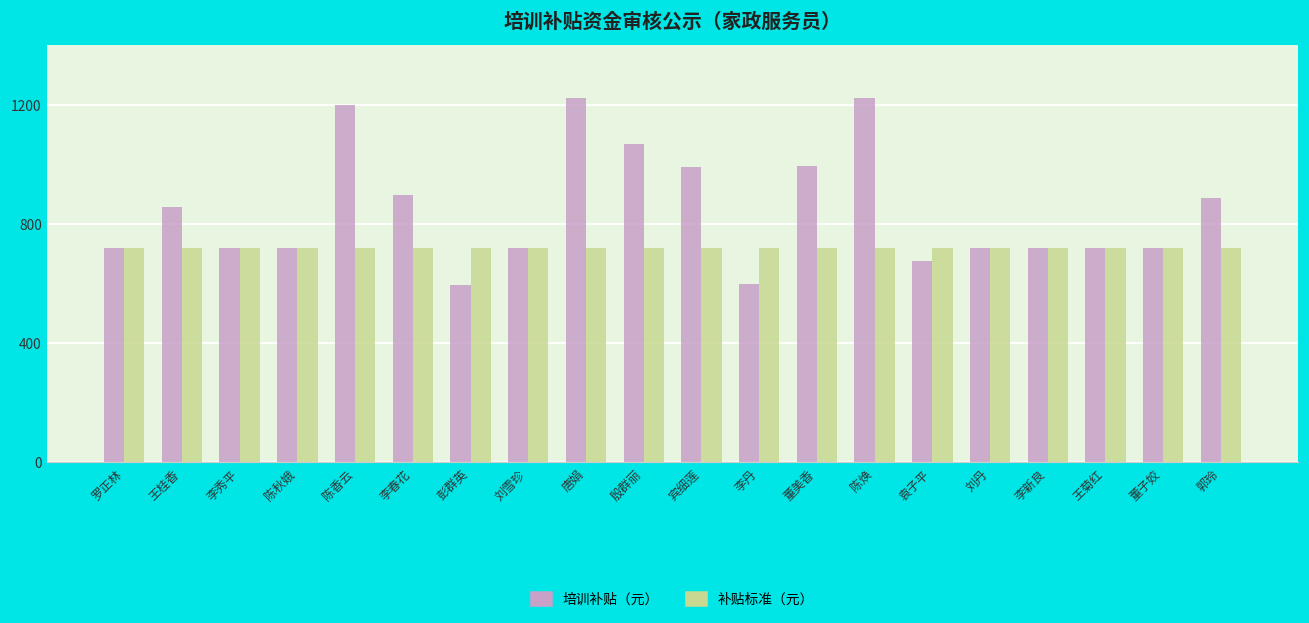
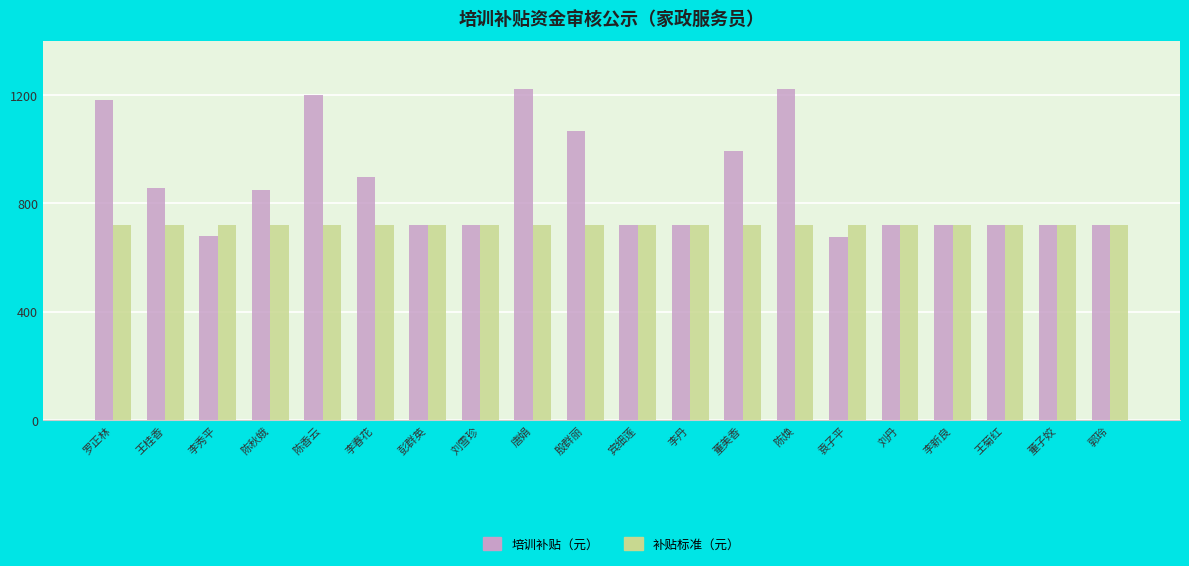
  {
    "培训补贴（元）": {
-     "罗正林": 720,
+     "罗正林": 1180,
      "王桂香": 860,
-     "李秀平": 720,
-     "陈秋娥": 720,
+     "李秀平": 680,
+     "陈秋娥": 850,
      "陈香云": 1200,
      "李春花": 900,
-     "彭群英": 600,
+     "彭群英": 720,
      "刘雪珍": 720,
      "唐娟": 1220,
      "殷群丽": 1070,
-     "宾细莲": 990,
-     "李丹": 600,
+     "宾细莲": 720,
+     "李丹": 720,
      "董美香": 990,
      "陈焕": 1220,
      "袁子平": 680,
      "刘丹": 720,
      "李新良": 720,
      "王菊红": 720,
      "董子姣": 720,
-     "郭玲": 890
+     "郭玲": 720
    },
    "补贴标准（元）": {
      "罗正林": 720,
      "王桂香": 720,
      "李秀平": 720,
      "陈秋娥": 720,
      "陈香云": 720,
      "李春花": 720,
      "彭群英": 720,
      "刘雪珍": 720,
      "唐娟": 720,
      "殷群丽": 720,
      "宾细莲": 720,
      "李丹": 720,
      "董美香": 720,
      "陈焕": 720,
      "袁子平": 720,
      "刘丹": 720,
      "李新良": 720,
      "王菊红": 720,
      "董子姣": 720,
      "郭玲": 720
    }
  }
